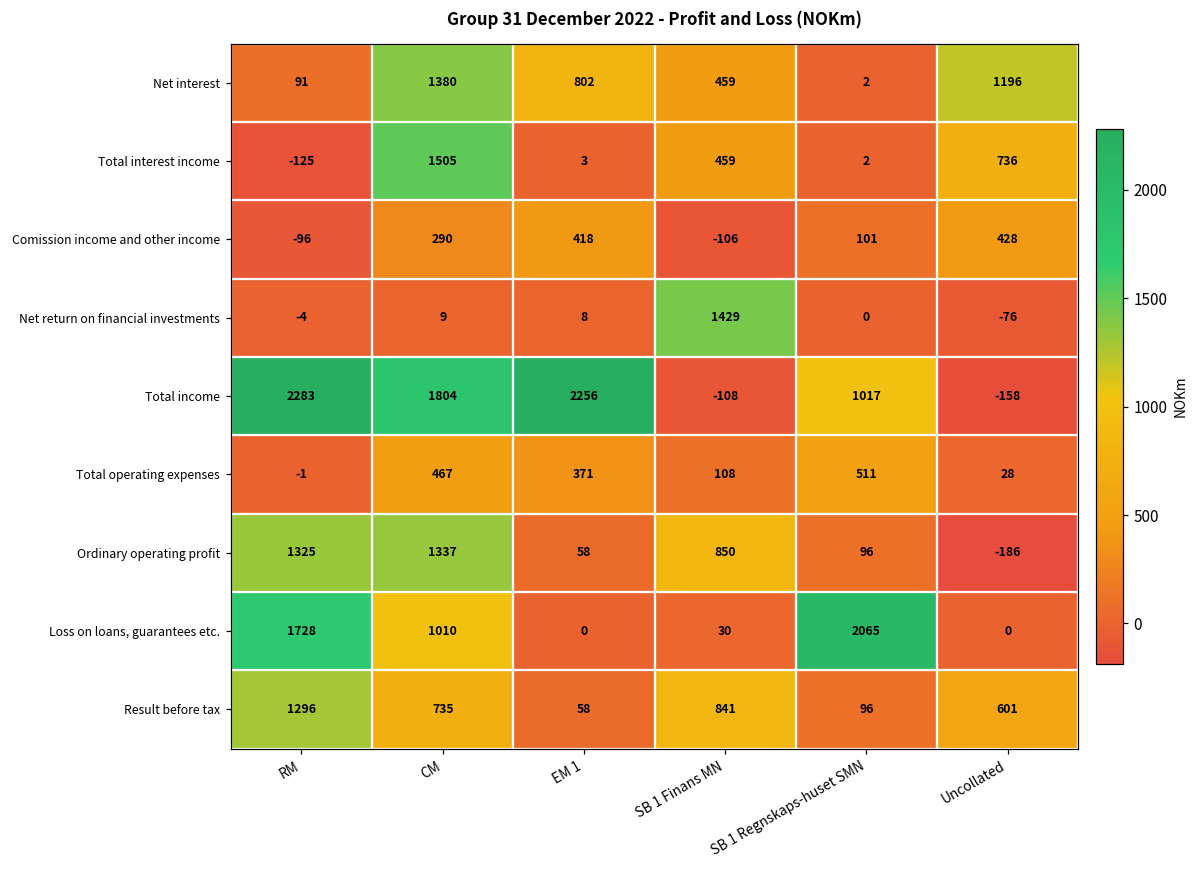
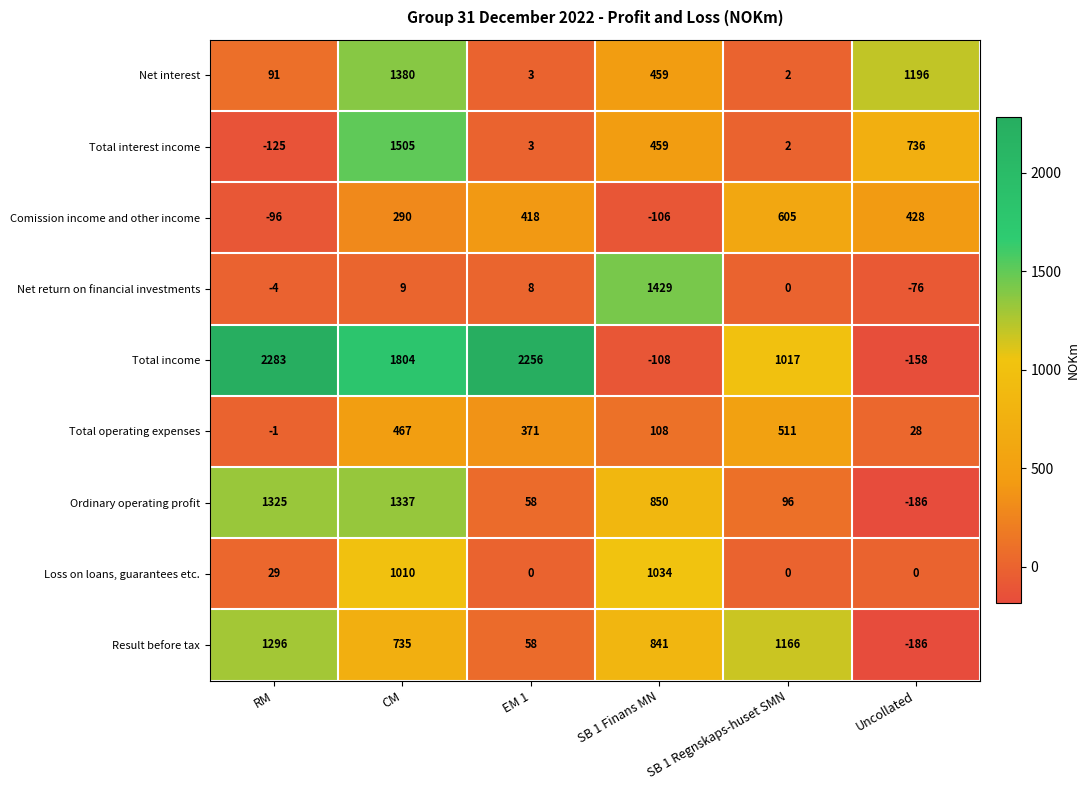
  {
    "Net interest": {
      "RM": 91,
      "CM": 1380,
-     "EM 1": 802,
+     "EM 1": 3,
      "SB 1 Finans MN": 459,
      "SB 1 Regnskaps-huset SMN": 2,
      "Uncollated": 1196
    },
    "Total interest income": {
      "RM": -125,
      "CM": 1505,
      "EM 1": 3,
      "SB 1 Finans MN": 459,
      "SB 1 Regnskaps-huset SMN": 2,
      "Uncollated": 736
    },
    "Comission income and other income": {
      "RM": -96,
      "CM": 290,
      "EM 1": 418,
      "SB 1 Finans MN": -106,
-     "SB 1 Regnskaps-huset SMN": 101,
+     "SB 1 Regnskaps-huset SMN": 605,
      "Uncollated": 428
    },
    "Net return on financial investments": {
      "RM": -4,
      "CM": 9,
      "EM 1": 8,
      "SB 1 Finans MN": 1429,
      "SB 1 Regnskaps-huset SMN": 0,
      "Uncollated": -76
    },
    "Total income": {
      "RM": 2283,
      "CM": 1804,
      "EM 1": 2256,
      "SB 1 Finans MN": -108,
      "SB 1 Regnskaps-huset SMN": 1017,
      "Uncollated": -158
    },
    "Total operating expenses": {
      "RM": -1,
      "CM": 467,
      "EM 1": 371,
      "SB 1 Finans MN": 108,
      "SB 1 Regnskaps-huset SMN": 511,
      "Uncollated": 28
    },
    "Ordinary operating profit": {
      "RM": 1325,
      "CM": 1337,
      "EM 1": 58,
      "SB 1 Finans MN": 850,
      "SB 1 Regnskaps-huset SMN": 96,
      "Uncollated": -186
    },
    "Loss on loans, guarantees etc.": {
-     "RM": 1728,
+     "RM": 29,
      "CM": 1010,
      "EM 1": 0,
-     "SB 1 Finans MN": 30,
-     "SB 1 Regnskaps-huset SMN": 2065,
+     "SB 1 Finans MN": 1034,
+     "SB 1 Regnskaps-huset SMN": 0,
      "Uncollated": 0
    },
    "Result before tax": {
      "RM": 1296,
      "CM": 735,
      "EM 1": 58,
      "SB 1 Finans MN": 841,
-     "SB 1 Regnskaps-huset SMN": 96,
-     "Uncollated": 601
+     "SB 1 Regnskaps-huset SMN": 1166,
+     "Uncollated": -186
    }
  }
